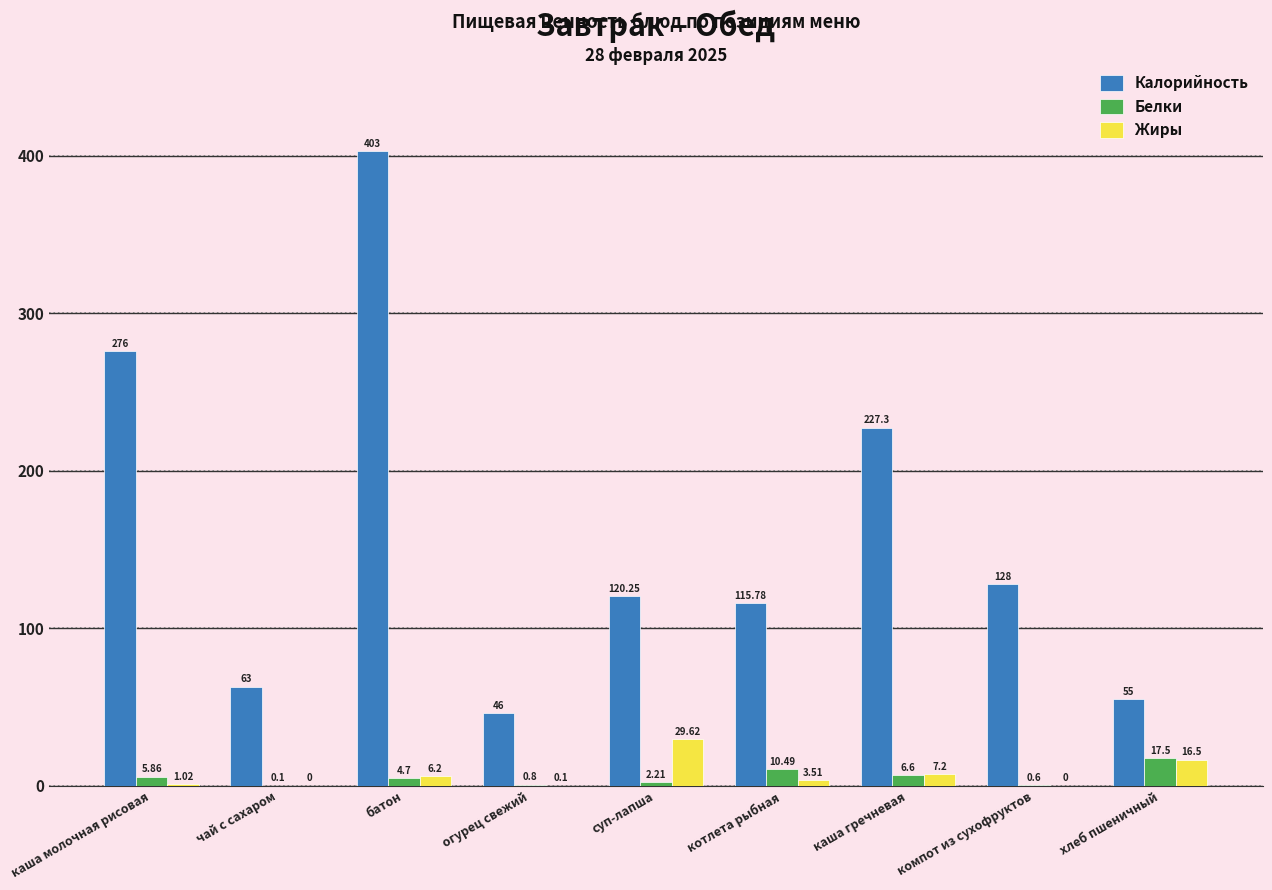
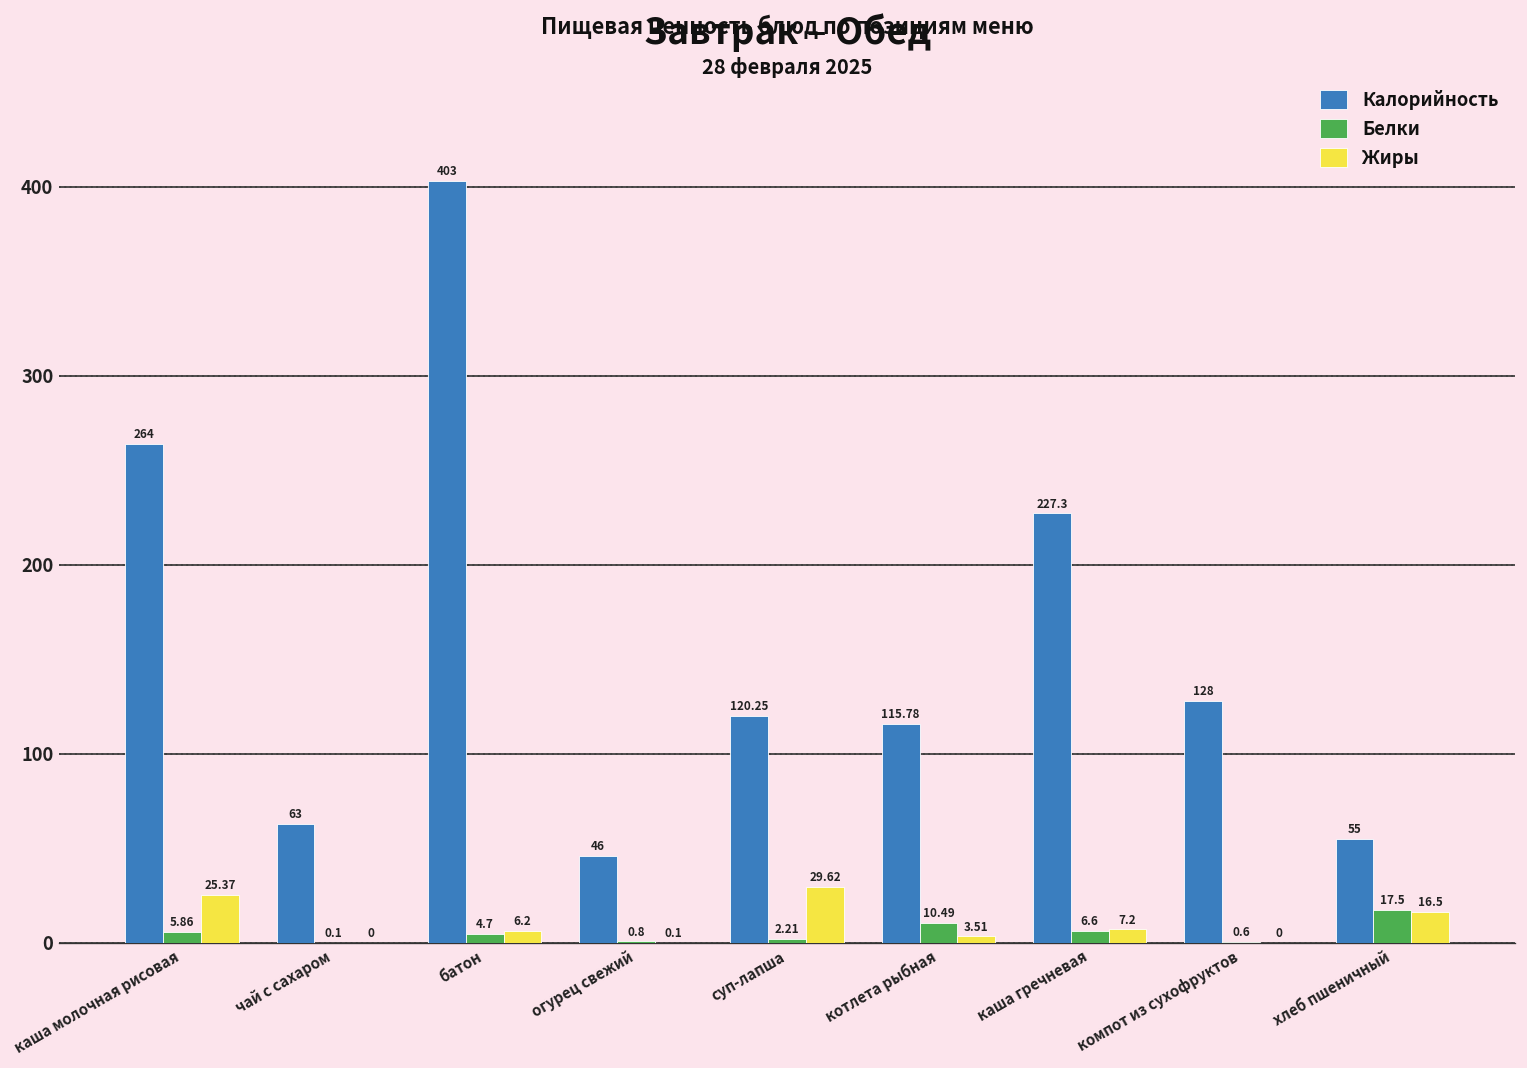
  {
    "Калорийность": {
-     "каша молочная рисовая": 276,
+     "каша молочная рисовая": 264,
      "чай с сахаром": 63,
      "батон": 403,
      "огурец свежий": 46,
      "суп-лапша": 120.25,
      "котлета рыбная": 115.78,
      "каша гречневая": 227.3,
      "компот из сухофруктов": 128,
      "хлеб пшеничный": 55
    },
    "Белки": {
      "каша молочная рисовая": 5.86,
      "чай с сахаром": 0.1,
      "батон": 4.7,
      "огурец свежий": 0.8,
      "суп-лапша": 2.21,
      "котлета рыбная": 10.49,
      "каша гречневая": 6.6,
      "компот из сухофруктов": 0.6,
      "хлеб пшеничный": 17.5
    },
    "Жиры": {
-     "каша молочная рисовая": 1.02,
+     "каша молочная рисовая": 25.37,
      "чай с сахаром": 0,
      "батон": 6.2,
      "огурец свежий": 0.1,
      "суп-лапша": 29.62,
      "котлета рыбная": 3.51,
      "каша гречневая": 7.2,
      "компот из сухофруктов": 0,
      "хлеб пшеничный": 16.5
    }
  }
